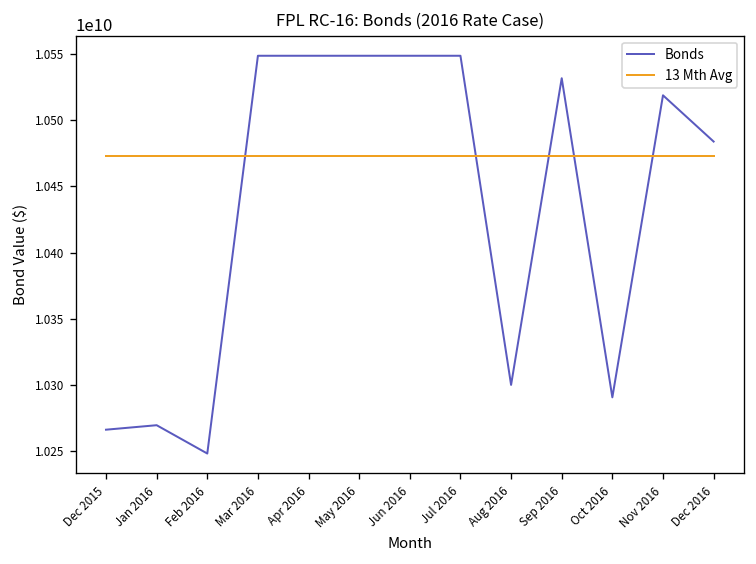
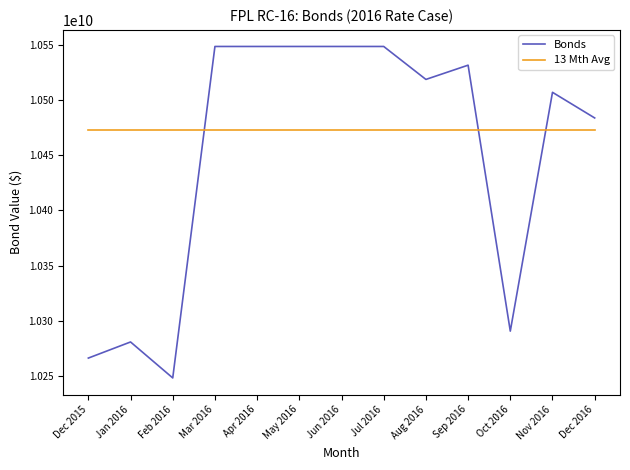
  {
    "Bonds": {
      "Dec 2015": 10266000000,
-     "Jan 2016": 10270000000,
+     "Jan 2016": 10281000000,
      "Feb 2016": 10248000000,
      "Mar 2016": 10548000000,
      "Apr 2016": 10548000000,
      "May 2016": 10548000000,
      "Jun 2016": 10548000000,
      "Jul 2016": 10548000000,
-     "Aug 2016": 10300000000,
+     "Aug 2016": 10519000000,
      "Sep 2016": 10531000000,
      "Oct 2016": 10291000000,
-     "Nov 2016": 10519000000,
+     "Nov 2016": 10507000000,
      "Dec 2016": 10484000000
    },
    "13 Mth Avg": {
      "Dec 2015": 10473000000,
      "Jan 2016": 10473000000,
      "Feb 2016": 10473000000,
      "Mar 2016": 10473000000,
      "Apr 2016": 10473000000,
      "May 2016": 10473000000,
      "Jun 2016": 10473000000,
      "Jul 2016": 10473000000,
      "Aug 2016": 10473000000,
      "Sep 2016": 10473000000,
      "Oct 2016": 10473000000,
      "Nov 2016": 10473000000,
      "Dec 2016": 10473000000
    }
  }
